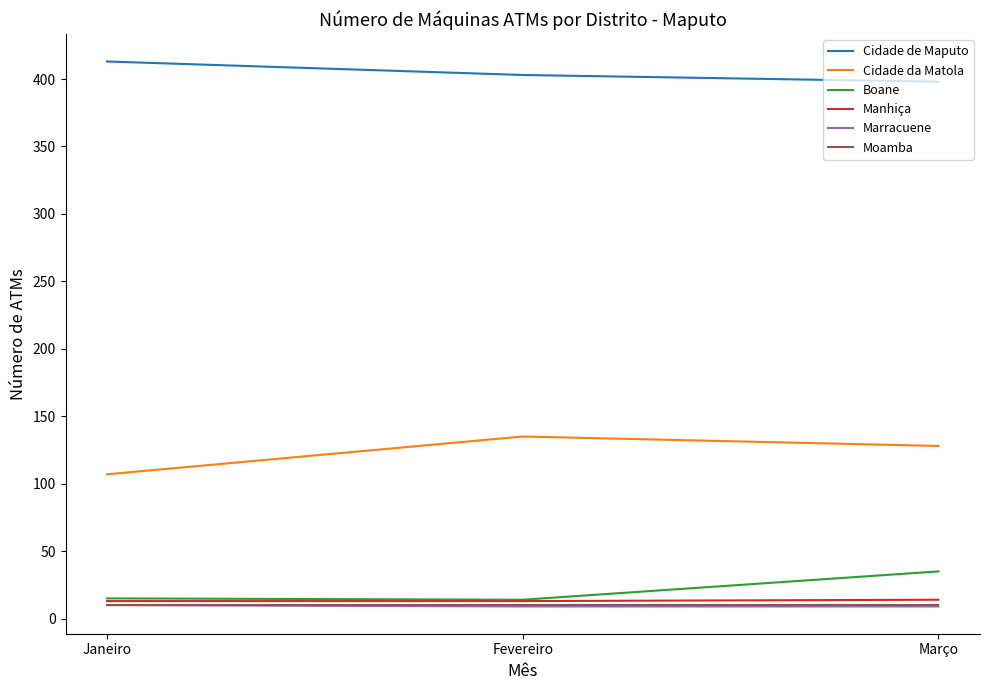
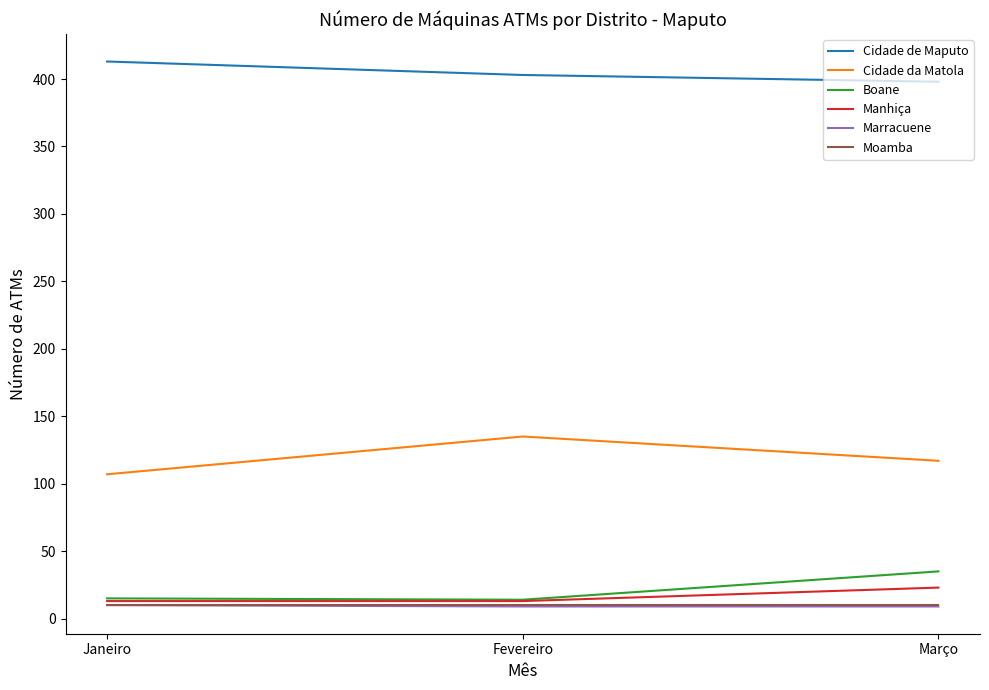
  {
    "Cidade de Maputo": {
      "Janeiro": 413,
      "Fevereiro": 403
    },
    "Cidade da Matola": {
      "Janeiro": 107,
      "Fevereiro": 135,
-     "Março": 128
+     "Março": 117
    },
    "Boane": {
      "Janeiro": 15,
      "Março": 35
    },
    "Manhiça": {
      "Janeiro": 13,
-     "Março": 14
+     "Março": 23
    }
  }
